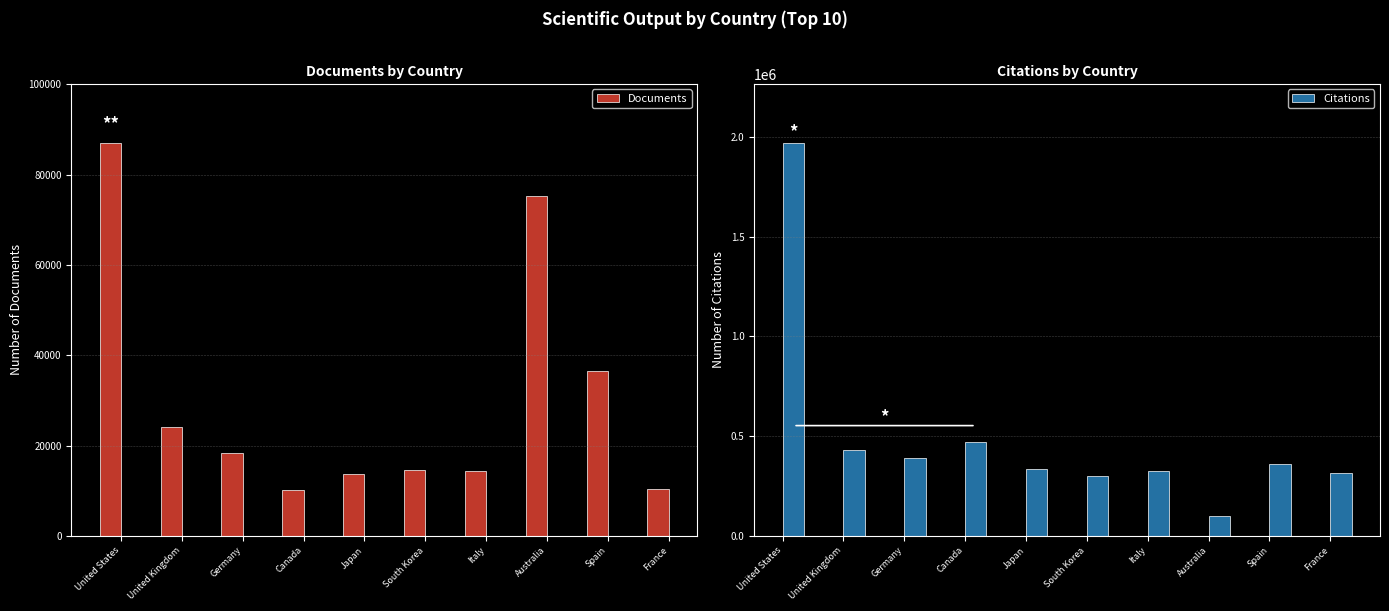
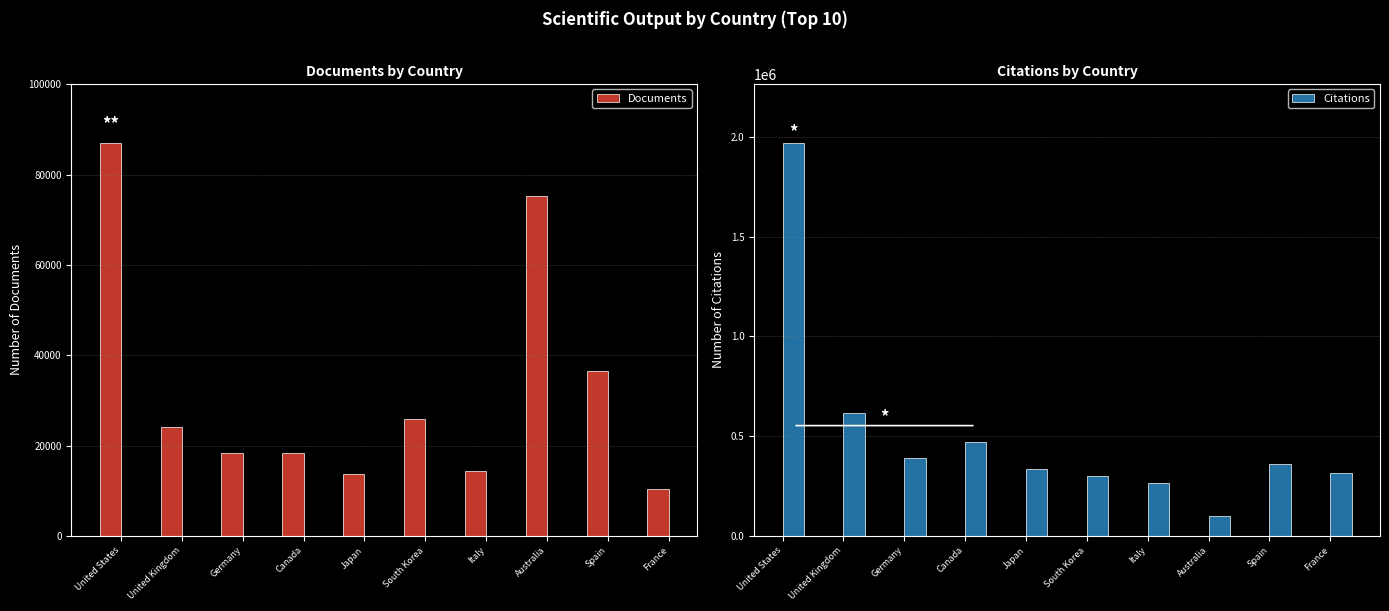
  {
    "Documents by Country": {
      "United States": 87000,
      "United Kingdom": 24000,
      "Germany": 18000,
-     "Canada": 10000,
+     "Canada": 18000,
      "Japan": 14000,
-     "South Korea": 15000,
+     "South Korea": 26000,
      "Italy": 14000,
      "Australia": 75000,
      "Spain": 37000,
      "France": 10000
    },
    "Citations by Country": {
      "United States": 1970000,
-     "United Kingdom": 430000,
+     "United Kingdom": 620000,
      "Germany": 390000,
      "Canada": 470000,
      "Japan": 330000,
      "South Korea": 300000,
-     "Italy": 320000,
+     "Italy": 260000,
      "Australia": 100000,
      "Spain": 360000,
      "France": 310000
    }
  }
